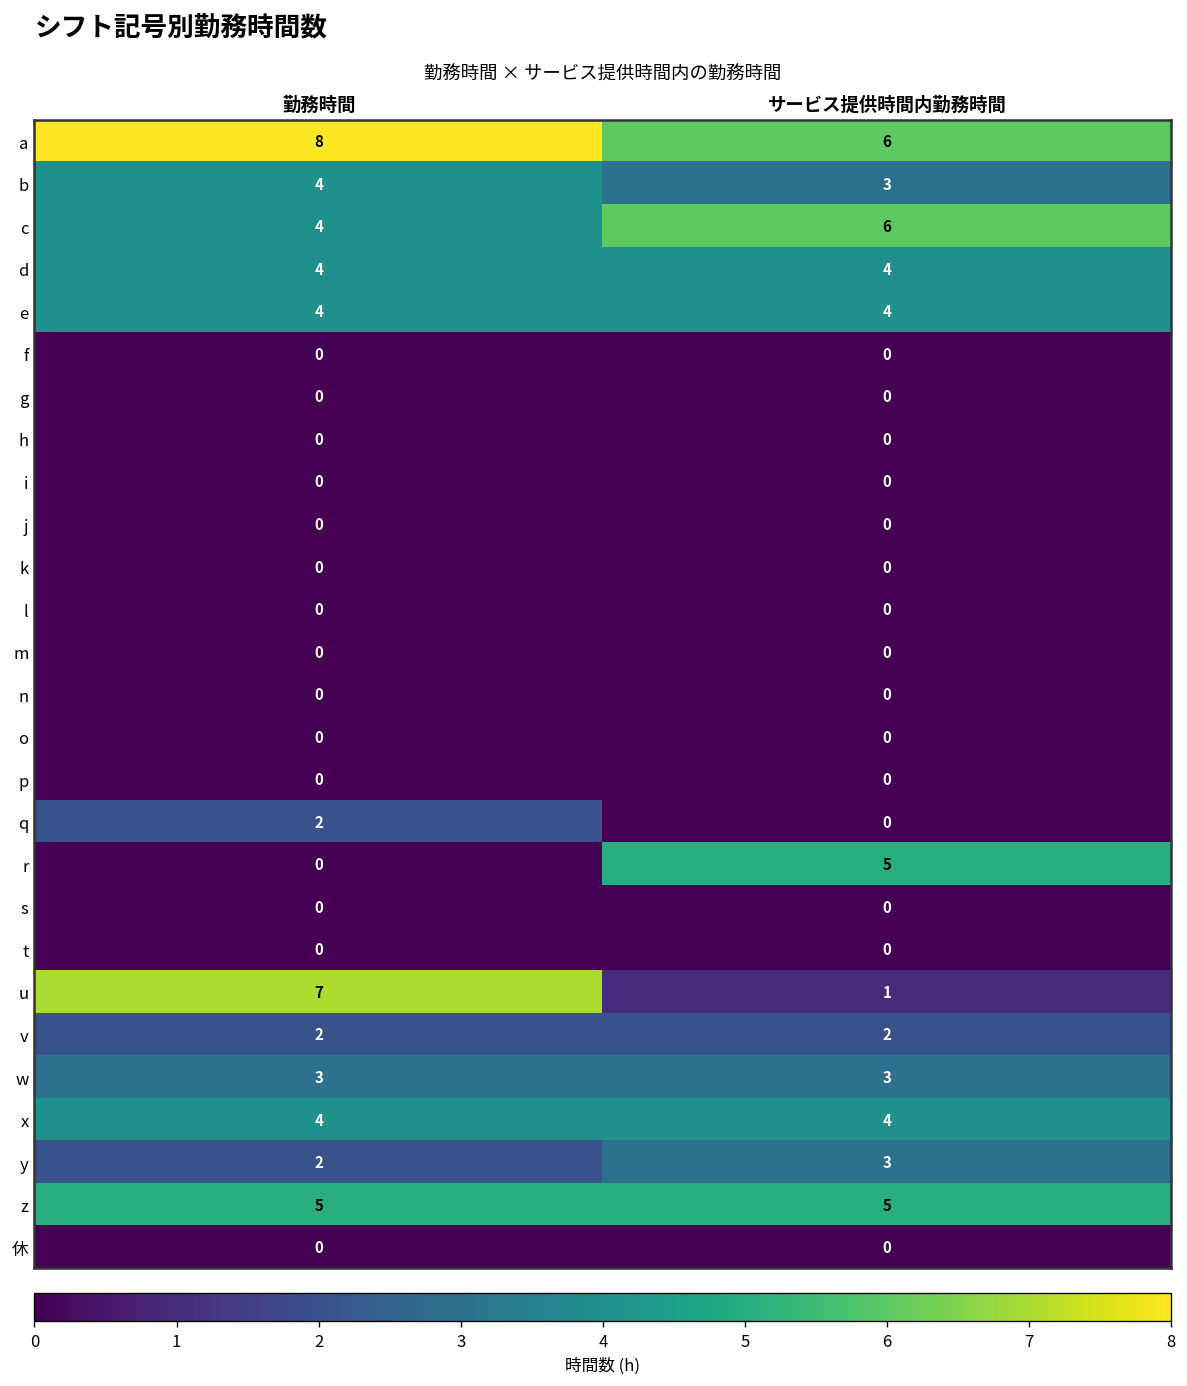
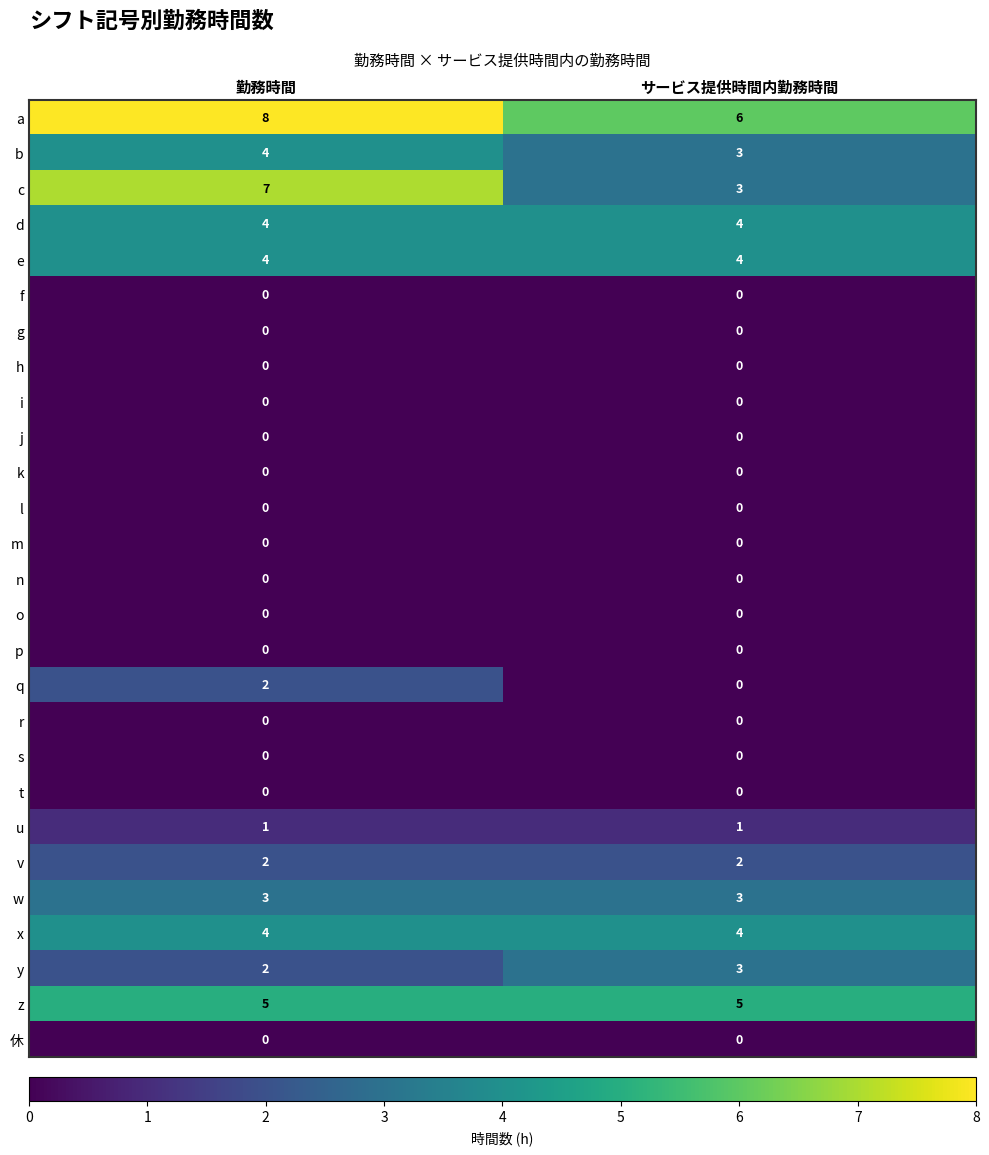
  {
    "a": {
      "勤務時間": 8,
      "サービス提供時間内勤務時間": 6
    },
    "b": {
      "勤務時間": 4,
      "サービス提供時間内勤務時間": 3
    },
    "c": {
-     "勤務時間": 4,
-     "サービス提供時間内勤務時間": 6
+     "勤務時間": 7,
+     "サービス提供時間内勤務時間": 3
    },
    "d": {
      "勤務時間": 4,
      "サービス提供時間内勤務時間": 4
    },
    "e": {
      "勤務時間": 4,
      "サービス提供時間内勤務時間": 4
    },
    "f": {
      "勤務時間": 0,
      "サービス提供時間内勤務時間": 0
    },
    "g": {
      "勤務時間": 0,
      "サービス提供時間内勤務時間": 0
    },
    "h": {
      "勤務時間": 0,
      "サービス提供時間内勤務時間": 0
    },
    "i": {
      "勤務時間": 0,
      "サービス提供時間内勤務時間": 0
    },
    "j": {
      "勤務時間": 0,
      "サービス提供時間内勤務時間": 0
    },
    "k": {
      "勤務時間": 0,
      "サービス提供時間内勤務時間": 0
    },
    "l": {
      "勤務時間": 0,
      "サービス提供時間内勤務時間": 0
    },
    "m": {
      "勤務時間": 0,
      "サービス提供時間内勤務時間": 0
    },
    "n": {
      "勤務時間": 0,
      "サービス提供時間内勤務時間": 0
    },
    "o": {
      "勤務時間": 0,
      "サービス提供時間内勤務時間": 0
    },
    "p": {
      "勤務時間": 0,
      "サービス提供時間内勤務時間": 0
    },
    "q": {
      "勤務時間": 2,
      "サービス提供時間内勤務時間": 0
    },
    "r": {
      "勤務時間": 0,
-     "サービス提供時間内勤務時間": 5
+     "サービス提供時間内勤務時間": 0
    },
    "s": {
      "勤務時間": 0,
      "サービス提供時間内勤務時間": 0
    },
    "t": {
      "勤務時間": 0,
      "サービス提供時間内勤務時間": 0
    },
    "u": {
-     "勤務時間": 7,
+     "勤務時間": 1,
      "サービス提供時間内勤務時間": 1
    },
    "v": {
      "勤務時間": 2,
      "サービス提供時間内勤務時間": 2
    },
    "w": {
      "勤務時間": 3,
      "サービス提供時間内勤務時間": 3
    },
    "x": {
      "勤務時間": 4,
      "サービス提供時間内勤務時間": 4
    },
    "y": {
      "勤務時間": 2,
      "サービス提供時間内勤務時間": 3
    },
    "z": {
      "勤務時間": 5,
      "サービス提供時間内勤務時間": 5
    },
    "休": {
      "勤務時間": 0,
      "サービス提供時間内勤務時間": 0
    }
  }
